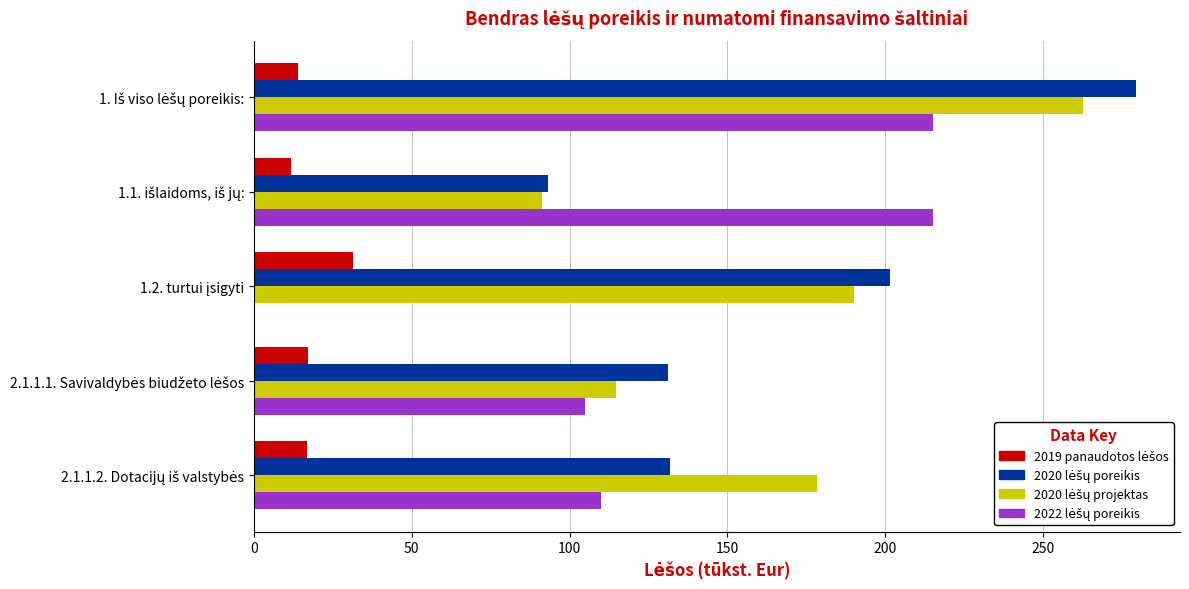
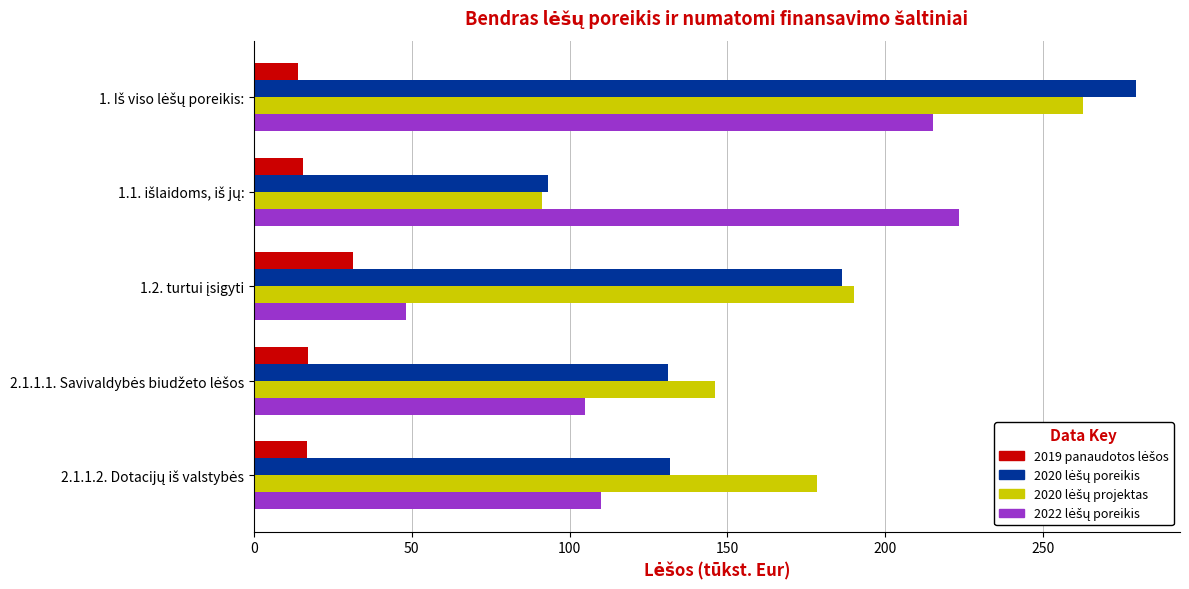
  {
    "2019 panaudotos lėšos": {
      "1. Iš viso lėšų poreikis:": 14,
-     "1.1. išlaidoms, iš jų:": 12,
+     "1.1. išlaidoms, iš jų:": 16,
      "1.2. turtui įsigyti": 32,
      "2.1.1.1. Savivaldybės biudžeto lėšos": 17,
      "2.1.1.2. Dotacijų iš valstybės": 17
    },
    "2020 lėšų poreikis": {
      "1. Iš viso lėšų poreikis:": 279,
      "1.1. išlaidoms, iš jų:": 93,
-     "1.2. turtui įsigyti": 202,
+     "1.2. turtui įsigyti": 186,
      "2.1.1.1. Savivaldybės biudžeto lėšos": 131,
      "2.1.1.2. Dotacijų iš valstybės": 132
    },
    "2020 lėšų projektas": {
      "1. Iš viso lėšų poreikis:": 263,
      "1.1. išlaidoms, iš jų:": 91,
      "1.2. turtui įsigyti": 190,
-     "2.1.1.1. Savivaldybės biudžeto lėšos": 115,
+     "2.1.1.1. Savivaldybės biudžeto lėšos": 146,
      "2.1.1.2. Dotacijų iš valstybės": 178
    },
    "2022 lėšų poreikis": {
      "1. Iš viso lėšų poreikis:": 215,
-     "1.1. išlaidoms, iš jų:": 215,
-     "1.2. turtui įsigyti": 0,
+     "1.1. išlaidoms, iš jų:": 224,
+     "1.2. turtui įsigyti": 48,
      "2.1.1.1. Savivaldybės biudžeto lėšos": 105,
      "2.1.1.2. Dotacijų iš valstybės": 110
    }
  }
